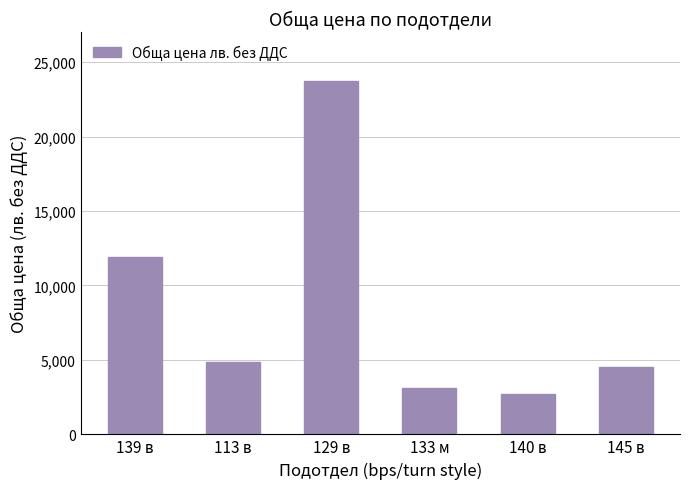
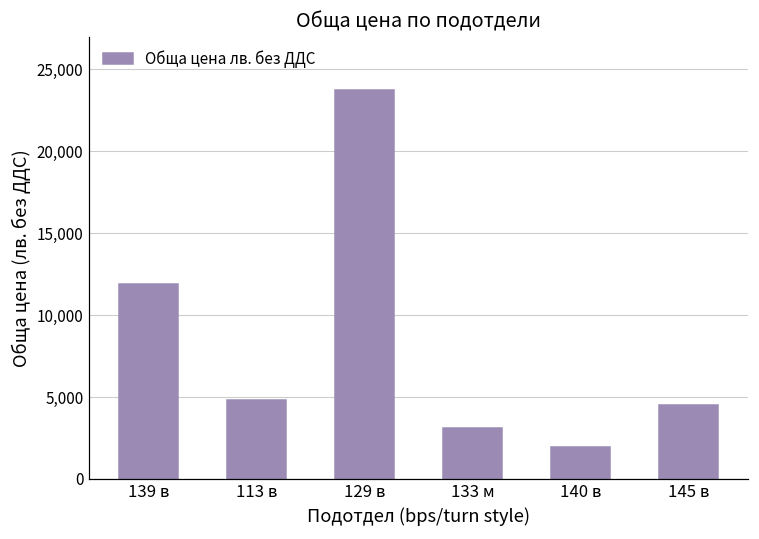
  {
    "139 в": "11,900",
    "113 в": "4,800",
    "129 в": "23,800",
    "133 м": "3,100",
-   "140 в": "2,700",
+   "140 в": "1,900",
    "145 в": "4,500"
  }
